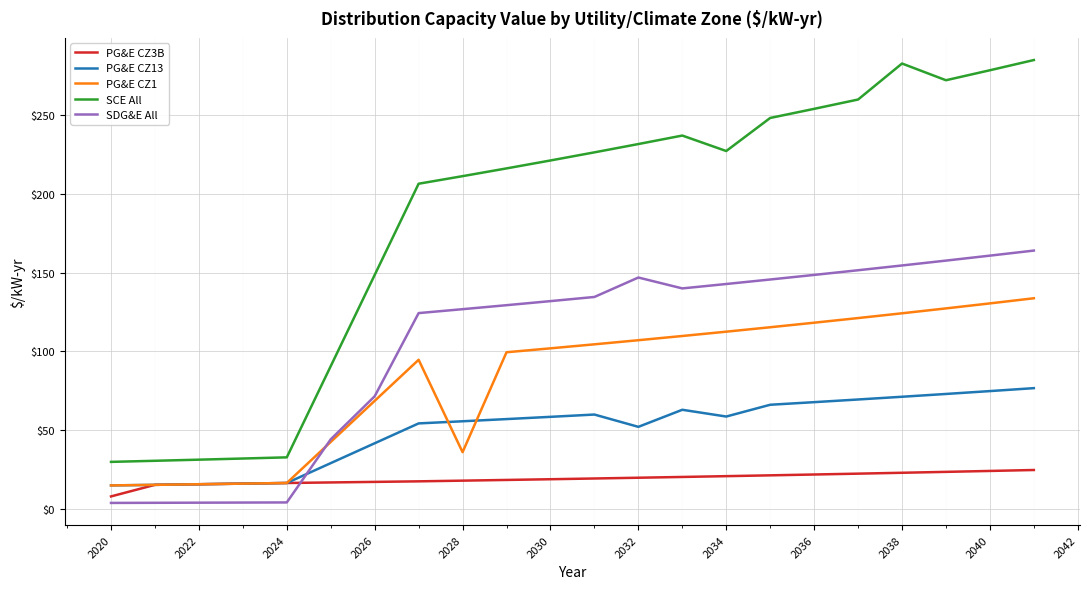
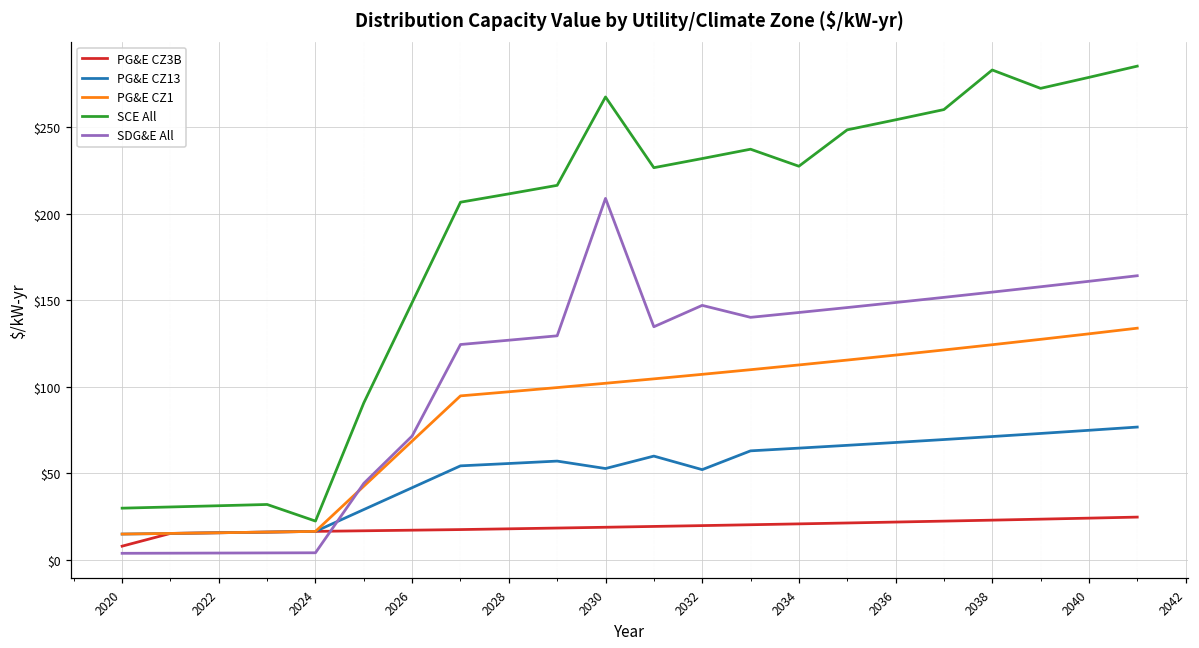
  {
    "PG&E CZ3B": {
      "2020": "$8",
      "2026": "$17",
      "2028": "$18",
      "2030": "$19",
      "2032": "$20",
      "2034": "$21",
      "2036": "$22",
      "2038": "$23",
      "2040": "$24"
    },
    "PG&E CZ13": {
      "2026": "$42",
      "2028": "$56",
-     "2030": "$58",
+     "2030": "$53",
      "2032": "$52",
-     "2034": "$59",
+     "2034": "$64",
      "2036": "$68",
      "2038": "$71",
      "2040": "$75"
    },
    "PG&E CZ1": {
      "2026": "$69",
-     "2028": "$36",
+     "2028": "$97",
      "2030": "$102",
      "2032": "$107",
      "2034": "$113",
      "2036": "$118",
      "2038": "$124",
      "2040": "$131"
    },
    "SCE All": {
      "2020": "$30",
      "2022": "$31",
-     "2024": "$33",
+     "2024": "$22",
      "2026": "$149",
      "2028": "$211",
-     "2030": "$221",
+     "2030": "$267",
      "2032": "$232",
      "2034": "$227",
      "2036": "$254",
      "2038": "$283",
      "2040": "$279"
    },
    "SDG&E All": {
      "2020": "$4",
      "2022": "$4",
      "2024": "$4",
      "2026": "$72",
      "2028": "$127",
-     "2030": "$132",
+     "2030": "$209",
      "2032": "$147",
      "2034": "$143",
      "2036": "$149",
      "2038": "$155",
      "2040": "$161"
    }
  }
